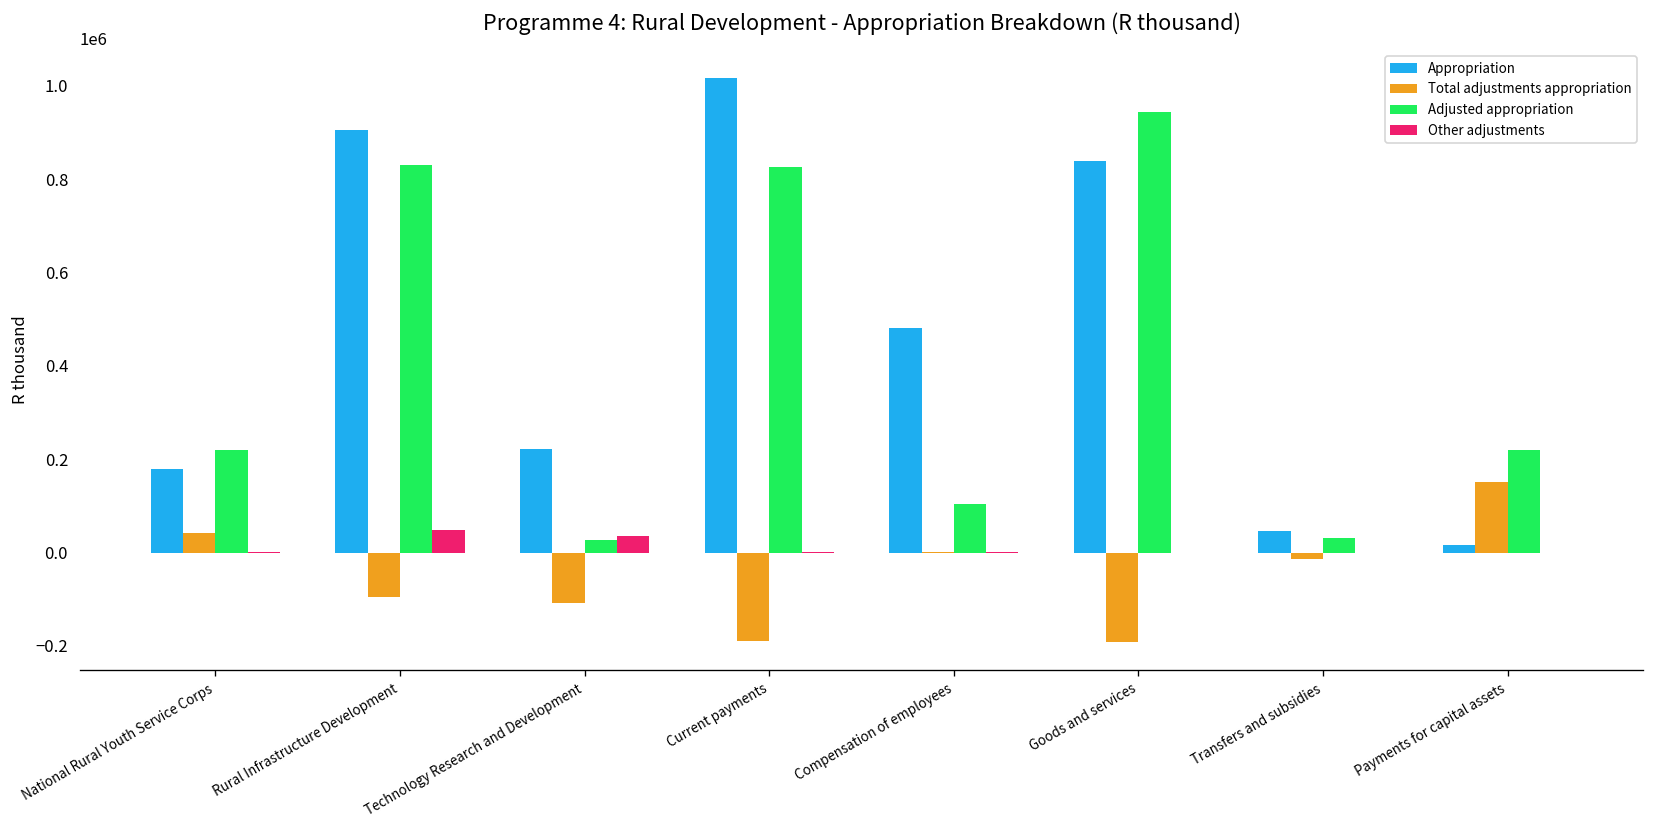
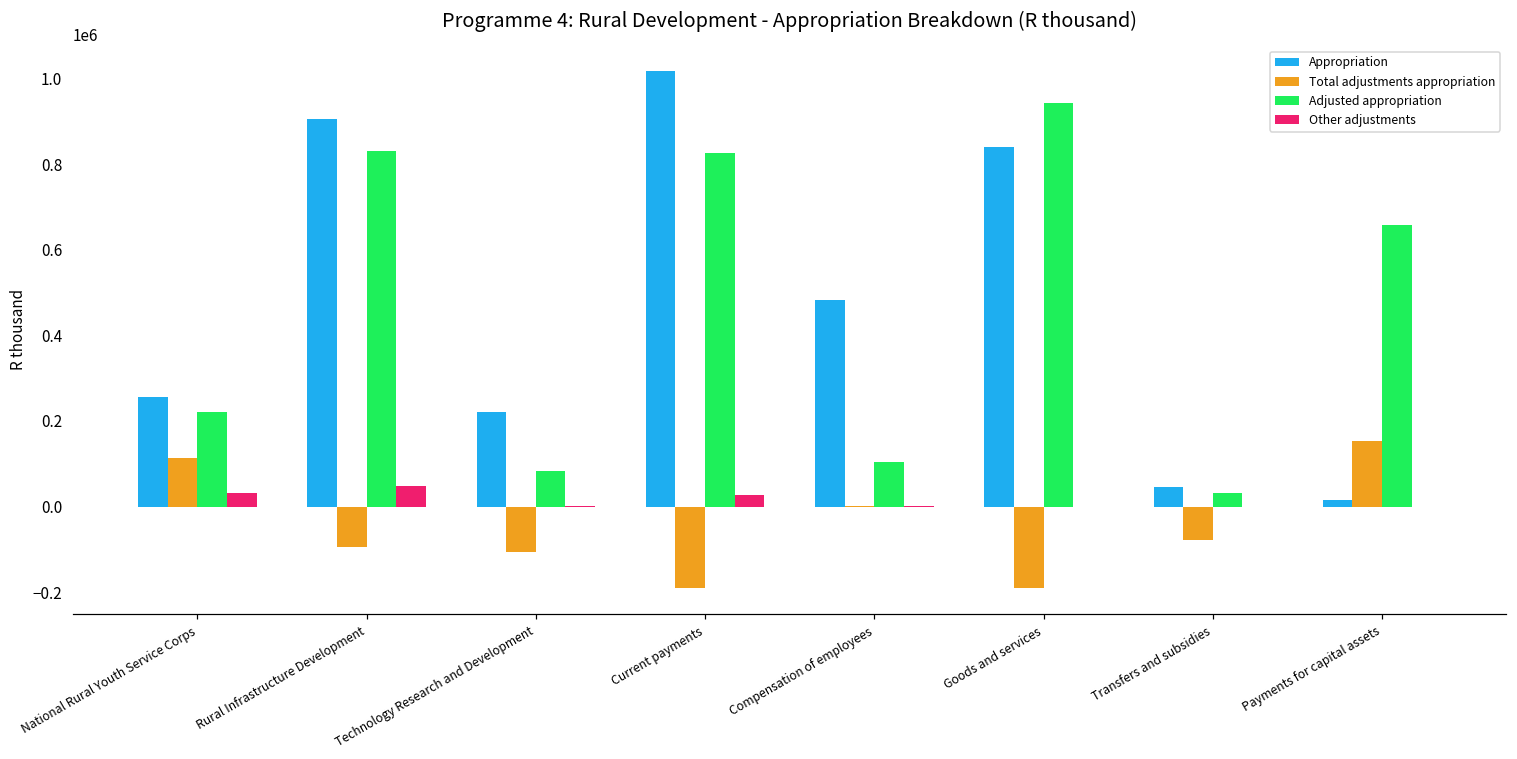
  {
    "Appropriation": {
-     "National Rural Youth Service Corps": 180000,
+     "National Rural Youth Service Corps": 260000,
      "Rural Infrastructure Development": 910000,
      "Technology Research and Development": 220000,
      "Current payments": 1020000,
      "Compensation of employees": 480000,
      "Goods and services": 840000,
      "Transfers and subsidies": 50000,
      "Payments for capital assets": 20000
    },
    "Total adjustments appropriation": {
-     "National Rural Youth Service Corps": 40000,
+     "National Rural Youth Service Corps": 110000,
      "Rural Infrastructure Development": -90000,
      "Technology Research and Development": -110000,
      "Current payments": -190000,
      "Goods and services": -190000,
-     "Transfers and subsidies": -10000,
+     "Transfers and subsidies": -80000,
      "Payments for capital assets": 150000
    },
    "Adjusted appropriation": {
      "National Rural Youth Service Corps": 220000,
      "Rural Infrastructure Development": 830000,
-     "Technology Research and Development": 30000,
+     "Technology Research and Development": 80000,
      "Current payments": 830000,
      "Compensation of employees": 100000,
      "Goods and services": 940000,
      "Transfers and subsidies": 30000,
-     "Payments for capital assets": 220000
+     "Payments for capital assets": 660000
    },
    "Other adjustments": {
-     "National Rural Youth Service Corps": 0,
+     "National Rural Youth Service Corps": 30000,
      "Rural Infrastructure Development": 50000,
-     "Technology Research and Development": 30000,
-     "Current payments": 0,
+     "Technology Research and Development": 0,
+     "Current payments": 30000,
      "Goods and services": 0,
      "Transfers and subsidies": 0,
      "Payments for capital assets": 0
    }
  }
